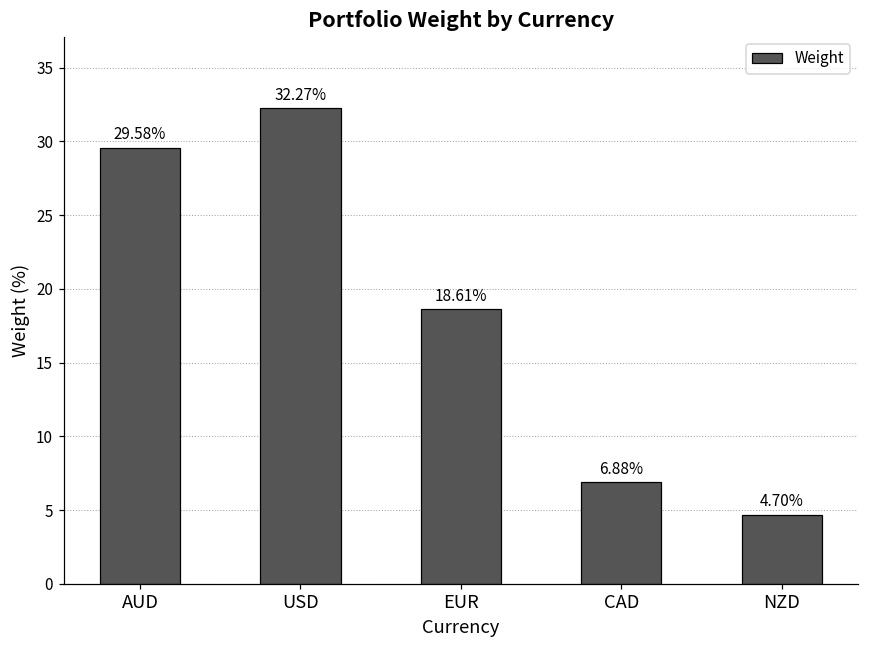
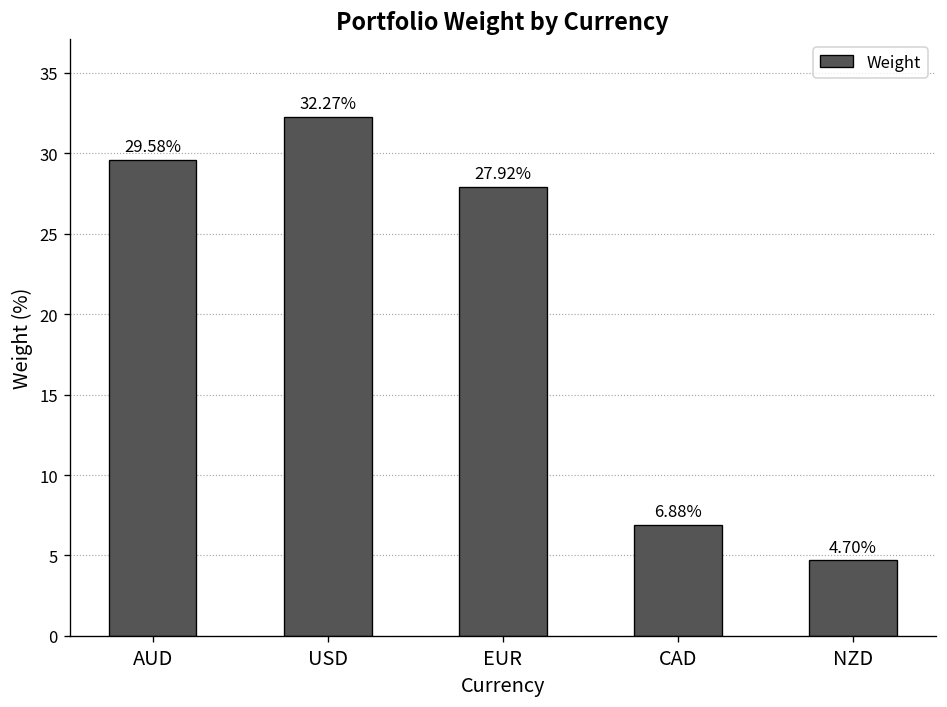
  {
    "AUD": "29.58%",
    "USD": "32.27%",
-   "EUR": "18.61%",
+   "EUR": "27.92%",
    "CAD": "6.88%",
    "NZD": "4.70%"
  }
